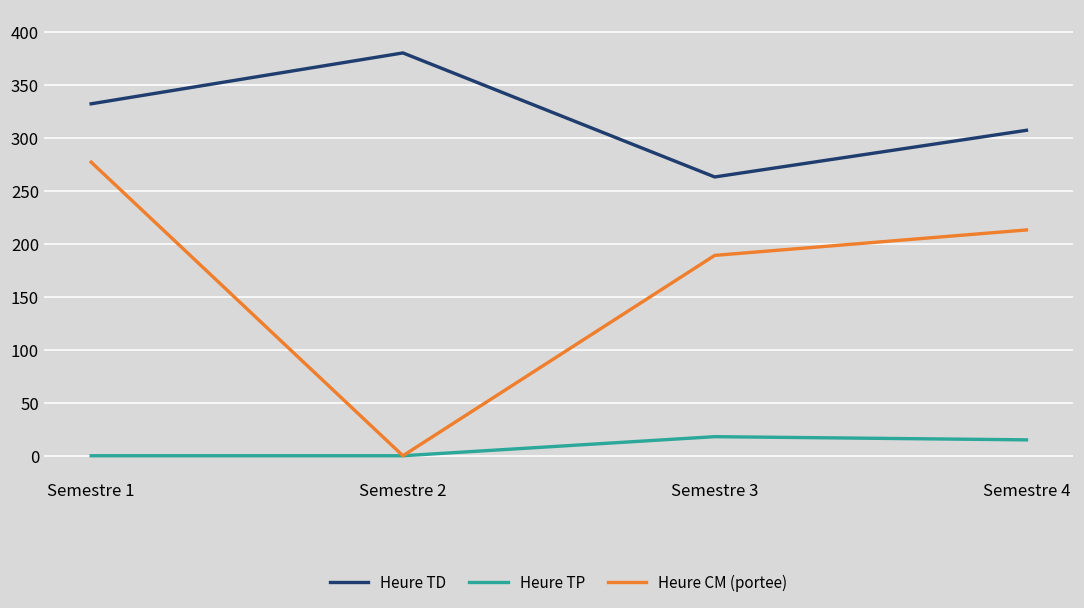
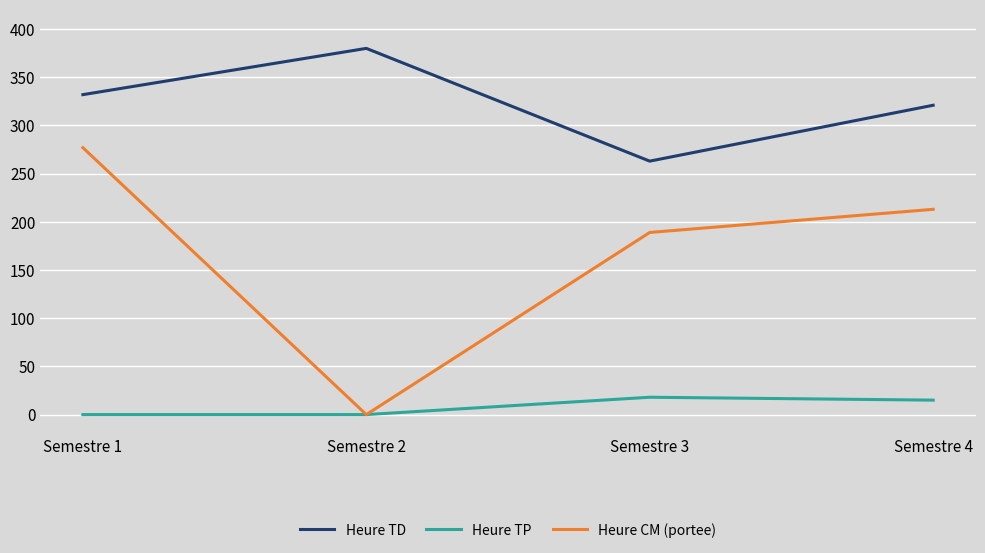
  {
    "Heure TD": {
      "Semestre 1": 330,
      "Semestre 2": 380,
      "Semestre 3": 260,
-     "Semestre 4": 310
+     "Semestre 4": 320
    },
    "Heure TP": {
      "Semestre 1": 0,
      "Semestre 3": 20,
      "Semestre 4": 20
    },
    "Heure CM (portee)": {
      "Semestre 1": 280,
      "Semestre 3": 190,
      "Semestre 4": 210
    }
  }
